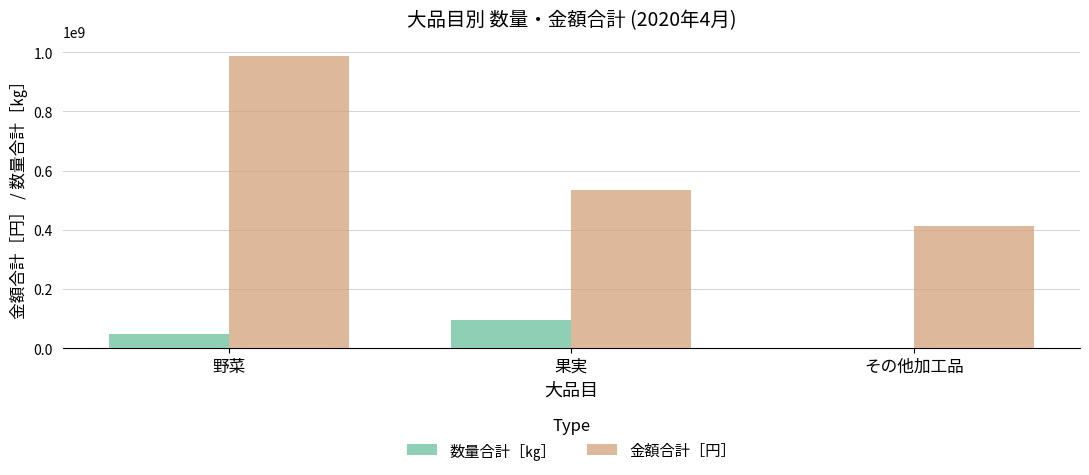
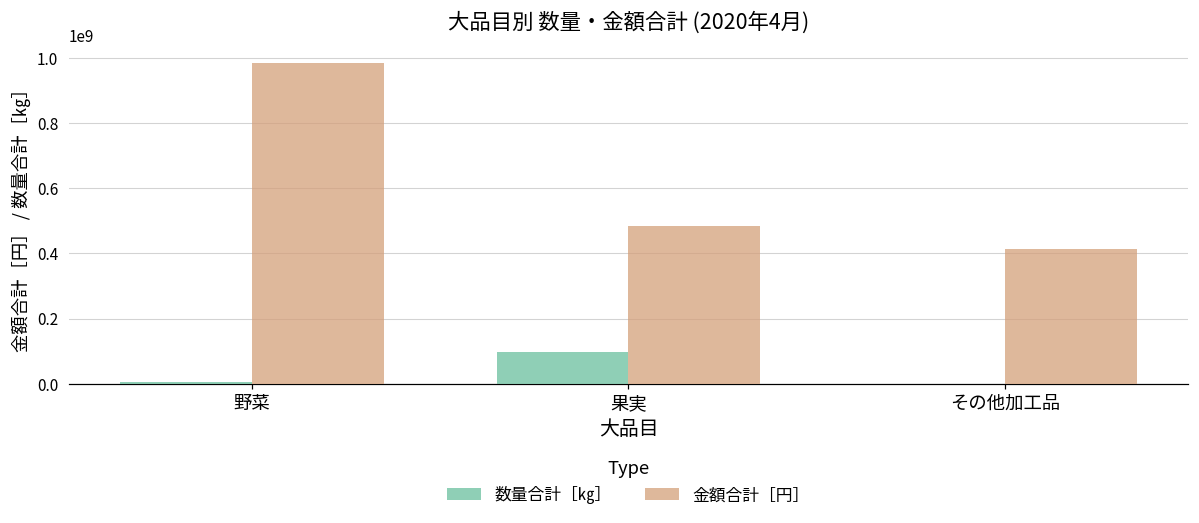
  {
    "数量合計［㎏］": {
-     "野菜": 50000000,
+     "野菜": 0,
      "果実": 100000000
    },
    "金額合計［円］": {
      "野菜": 990000000,
-     "果実": 530000000,
+     "果実": 480000000,
      "その他加工品": 410000000
    }
  }
